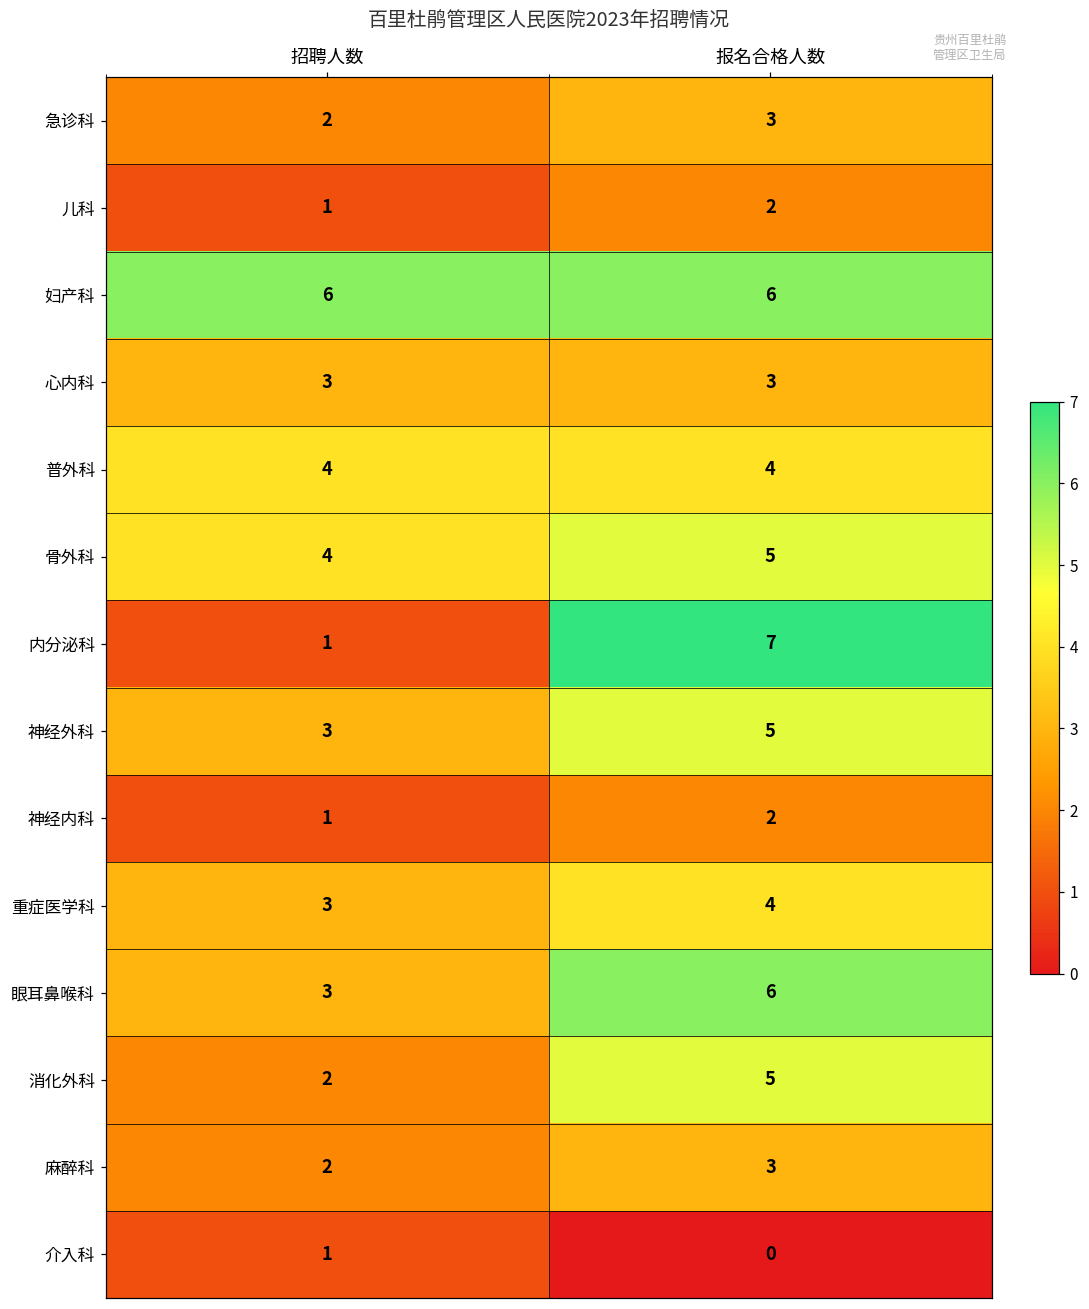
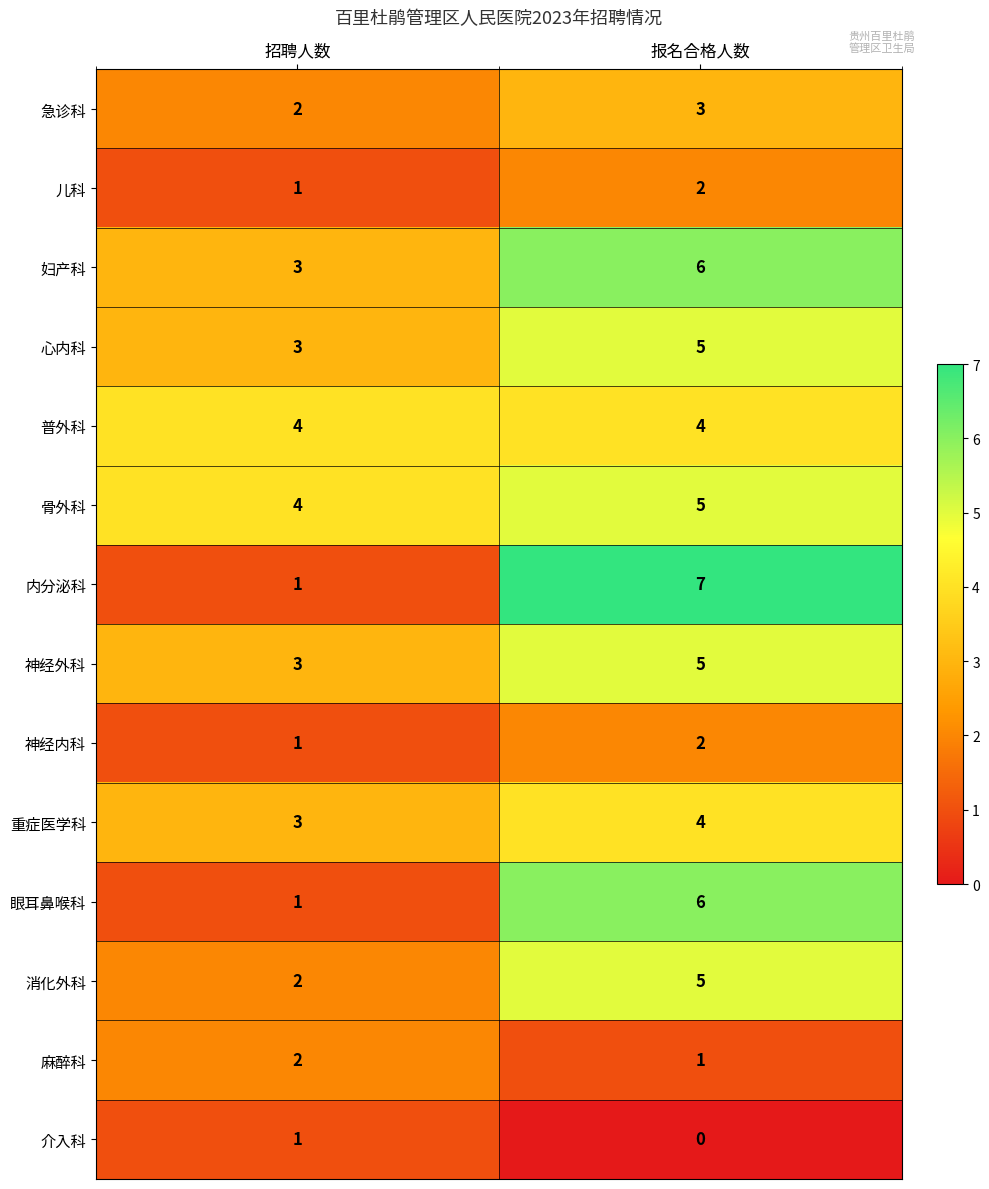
  {
    "急诊科": {
      "招聘人数": 2,
      "报名合格人数": 3
    },
    "儿科": {
      "招聘人数": 1,
      "报名合格人数": 2
    },
    "妇产科": {
-     "招聘人数": 6,
+     "招聘人数": 3,
      "报名合格人数": 6
    },
    "心内科": {
      "招聘人数": 3,
-     "报名合格人数": 3
+     "报名合格人数": 5
    },
    "普外科": {
      "招聘人数": 4,
      "报名合格人数": 4
    },
    "骨外科": {
      "招聘人数": 4,
      "报名合格人数": 5
    },
    "内分泌科": {
      "招聘人数": 1,
      "报名合格人数": 7
    },
    "神经外科": {
      "招聘人数": 3,
      "报名合格人数": 5
    },
    "神经内科": {
      "招聘人数": 1,
      "报名合格人数": 2
    },
    "重症医学科": {
      "招聘人数": 3,
      "报名合格人数": 4
    },
    "眼耳鼻喉科": {
-     "招聘人数": 3,
+     "招聘人数": 1,
      "报名合格人数": 6
    },
    "消化外科": {
      "招聘人数": 2,
      "报名合格人数": 5
    },
    "麻醉科": {
      "招聘人数": 2,
-     "报名合格人数": 3
+     "报名合格人数": 1
    },
    "介入科": {
      "招聘人数": 1,
      "报名合格人数": 0
    }
  }
